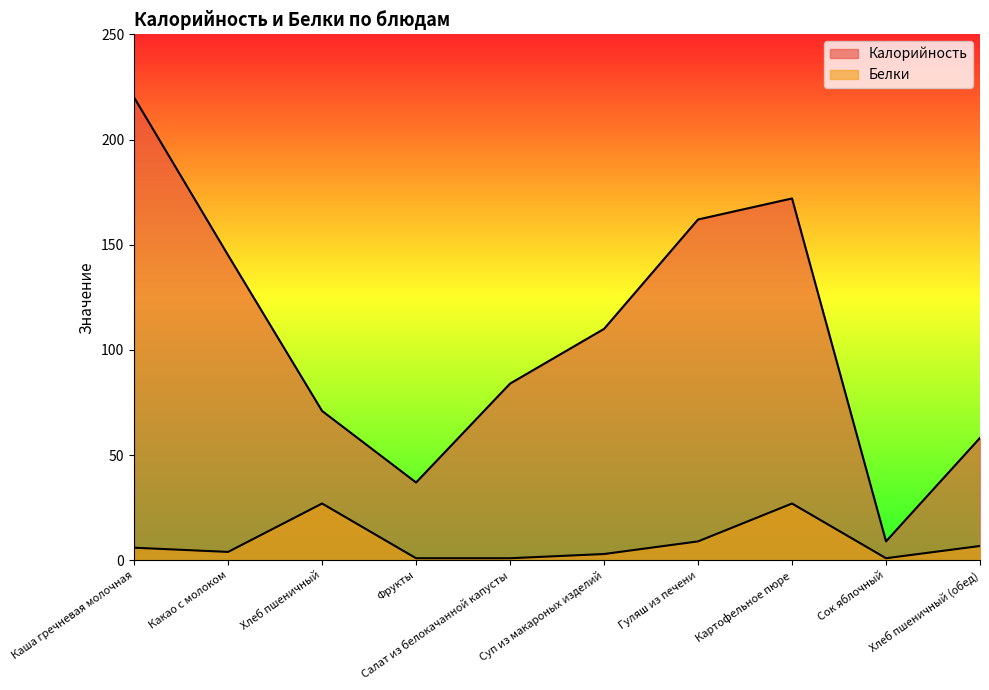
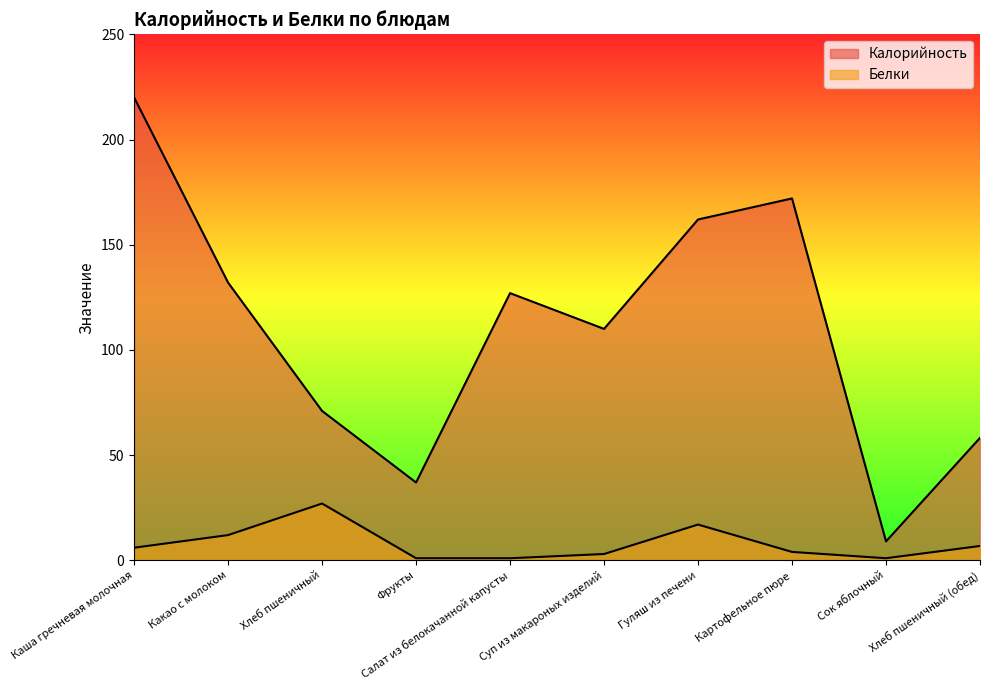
  {
    "Калорийность": {
      "Каша гречневая молочная": 220,
-     "Какао с молоком": 145,
+     "Какао с молоком": 132,
      "Хлеб пшеничный": 71,
      "Фрукты": 37,
-     "Салат из белокачанной капусты": 84,
+     "Салат из белокачанной капусты": 127,
      "Суп из макароных изделий": 110,
      "Гуляш из печени": 162,
      "Картофельное пюре": 172,
      "Сок яблочный": 9,
      "Хлеб пшеничный (обед)": 58
    },
    "Белки": {
      "Каша гречневая молочная": 6,
-     "Какао с молоком": 4,
+     "Какао с молоком": 12,
      "Хлеб пшеничный": 27,
      "Фрукты": 1,
      "Салат из белокачанной капусты": 1,
      "Суп из макароных изделий": 3,
-     "Гуляш из печени": 9,
-     "Картофельное пюре": 27,
+     "Гуляш из печени": 17,
+     "Картофельное пюре": 4,
      "Сок яблочный": 1,
      "Хлеб пшеничный (обед)": 7
    }
  }
